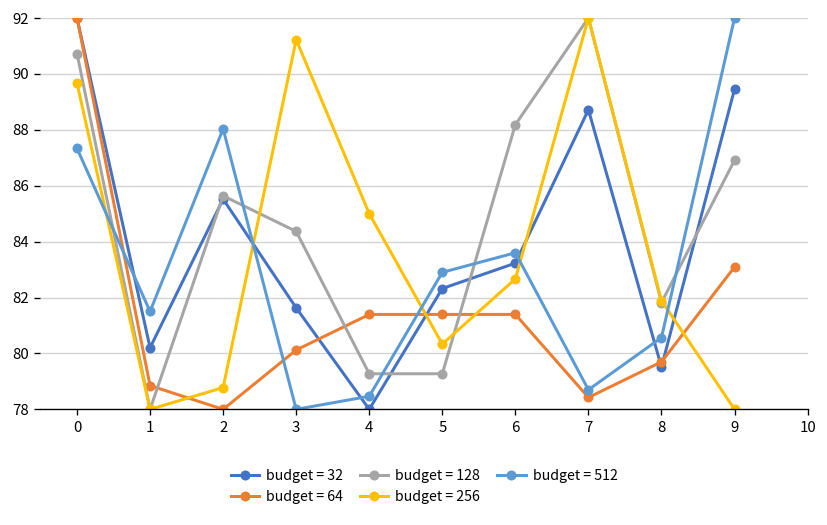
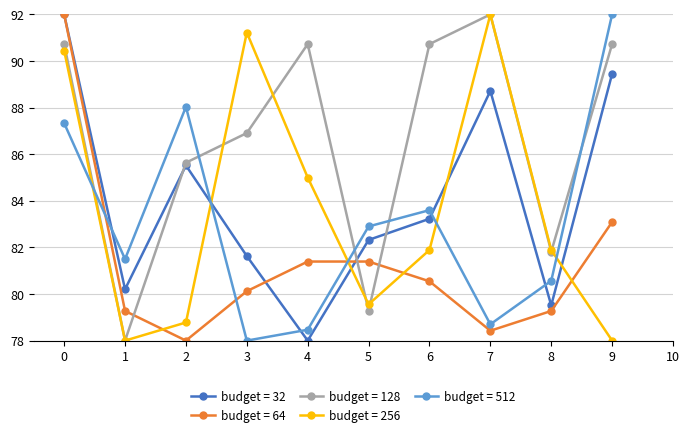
  {
    "budget = 64": {
-     "1": 78.8,
+     "1": 79.3,
      "2": 78.0,
      "3": 80.1,
      "4": 81.4,
      "5": 81.4,
-     "6": 81.4,
+     "6": 80.5,
      "7": 78.4,
-     "8": 79.7,
+     "8": 79.3,
      "9": 83.1
    },
    "budget = 128": {
      "0": 90.7,
      "2": 85.6,
-     "3": 84.4,
-     "4": 79.3,
+     "3": 86.9,
+     "4": 90.7,
      "5": 79.3,
-     "6": 88.2,
-     "9": 86.9
+     "6": 90.7,
+     "9": 90.7
    },
    "budget = 256": {
-     "0": 89.7,
+     "0": 90.4,
      "2": 78.8,
      "3": 91.2,
      "4": 85.0,
-     "5": 80.3,
-     "6": 82.7,
+     "5": 79.6,
+     "6": 81.9,
      "9": 78.0
    }
  }
